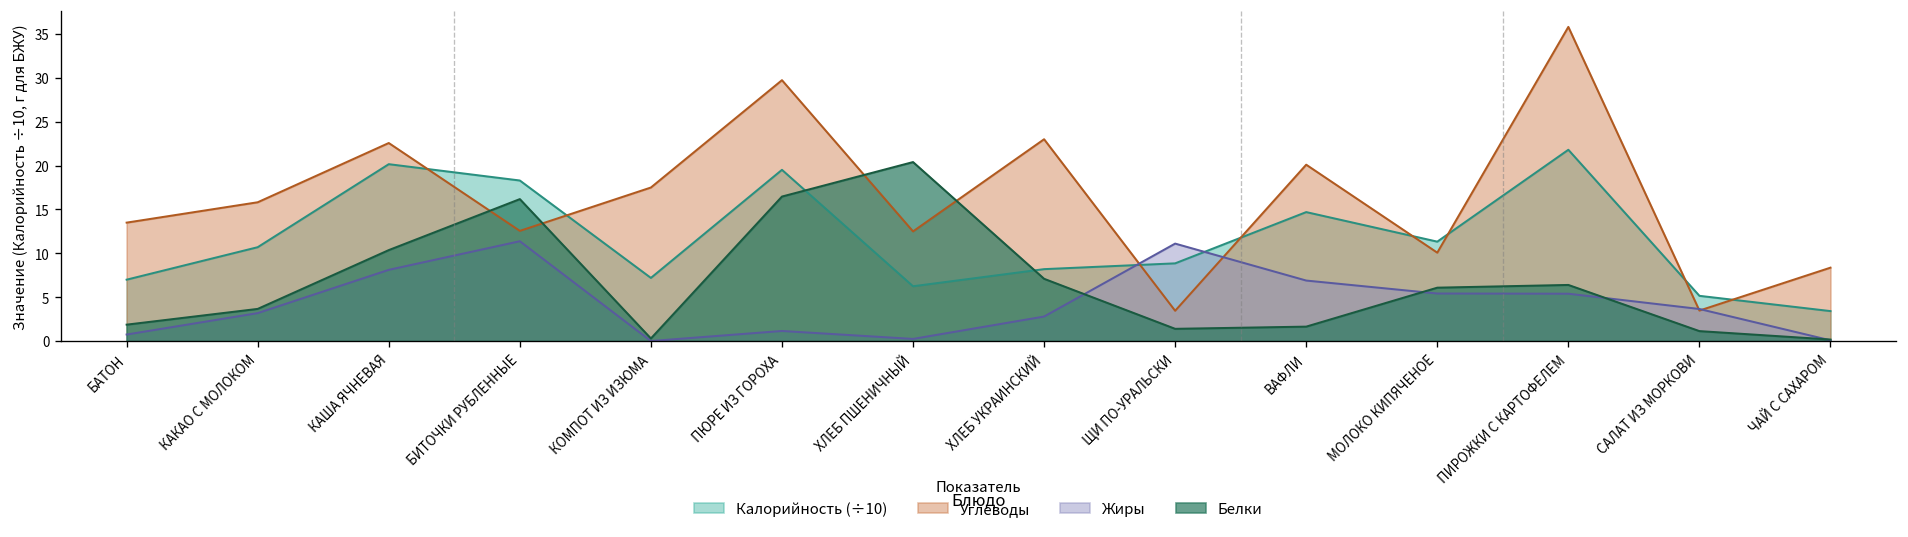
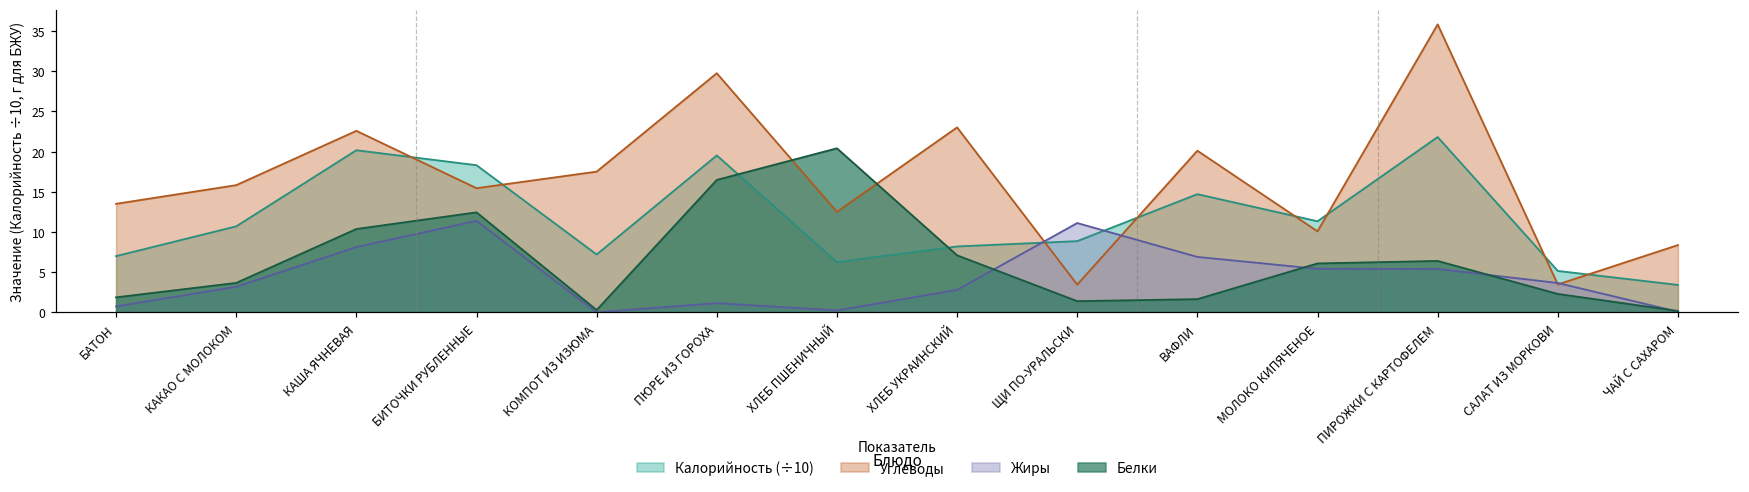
  {
    "Калорийность (÷10)": {
      "БАТОН": 7,
      "КАКАО С МОЛОКОМ": 11,
      "КАША ЯЧНЕВАЯ": 20,
      "БИТОЧКИ РУБЛЕННЫЕ": 18,
      "КОМПОТ ИЗ ИЗЮМА": 7,
      "ПЮРЕ ИЗ ГОРОХА": 20,
      "ХЛЕБ ПШЕНИЧНЫЙ": 6,
      "ХЛЕБ УКРАИНСКИЙ": 8,
      "ЩИ ПО-УРАЛЬСКИ": 9,
      "ВАФЛИ": 15,
      "МОЛОКО КИПЯЧЕНОЕ": 11,
      "ПИРОЖКИ С КАРТОФЕЛЕМ": 22,
      "САЛАТ ИЗ МОРКОВИ": 5,
      "ЧАЙ С САХАРОМ": 3
    },
    "Углеводы": {
      "БАТОН": 14,
      "КАКАО С МОЛОКОМ": 16,
      "КАША ЯЧНЕВАЯ": 23,
-     "БИТОЧКИ РУБЛЕННЫЕ": 13,
+     "БИТОЧКИ РУБЛЕННЫЕ": 15,
      "КОМПОТ ИЗ ИЗЮМА": 18,
      "ПЮРЕ ИЗ ГОРОХА": 30,
      "ХЛЕБ ПШЕНИЧНЫЙ": 13,
      "ХЛЕБ УКРАИНСКИЙ": 23,
      "ЩИ ПО-УРАЛЬСКИ": 3,
      "ВАФЛИ": 20,
      "МОЛОКО КИПЯЧЕНОЕ": 10,
      "ПИРОЖКИ С КАРТОФЕЛЕМ": 36,
      "ЧАЙ С САХАРОМ": 8
    },
    "Жиры": {
      "БАТОН": 1,
      "КАКАО С МОЛОКОМ": 3,
      "КАША ЯЧНЕВАЯ": 8,
      "БИТОЧКИ РУБЛЕННЫЕ": 11,
      "ПЮРЕ ИЗ ГОРОХА": 1,
      "ХЛЕБ ПШЕНИЧНЫЙ": 0,
      "ХЛЕБ УКРАИНСКИЙ": 3,
      "ЩИ ПО-УРАЛЬСКИ": 11,
      "ВАФЛИ": 7,
      "МОЛОКО КИПЯЧЕНОЕ": 5,
      "ПИРОЖКИ С КАРТОФЕЛЕМ": 5
    },
    "Белки": {
      "БАТОН": 2,
      "КАКАО С МОЛОКОМ": 4,
      "КАША ЯЧНЕВАЯ": 10,
-     "БИТОЧКИ РУБЛЕННЫЕ": 16,
+     "БИТОЧКИ РУБЛЕННЫЕ": 12,
      "ПЮРЕ ИЗ ГОРОХА": 16,
      "ХЛЕБ ПШЕНИЧНЫЙ": 20,
      "ХЛЕБ УКРАИНСКИЙ": 7,
      "ЩИ ПО-УРАЛЬСКИ": 1,
      "ВАФЛИ": 2,
      "МОЛОКО КИПЯЧЕНОЕ": 6,
      "ПИРОЖКИ С КАРТОФЕЛЕМ": 6,
-     "САЛАТ ИЗ МОРКОВИ": 1
+     "САЛАТ ИЗ МОРКОВИ": 2
    }
  }
